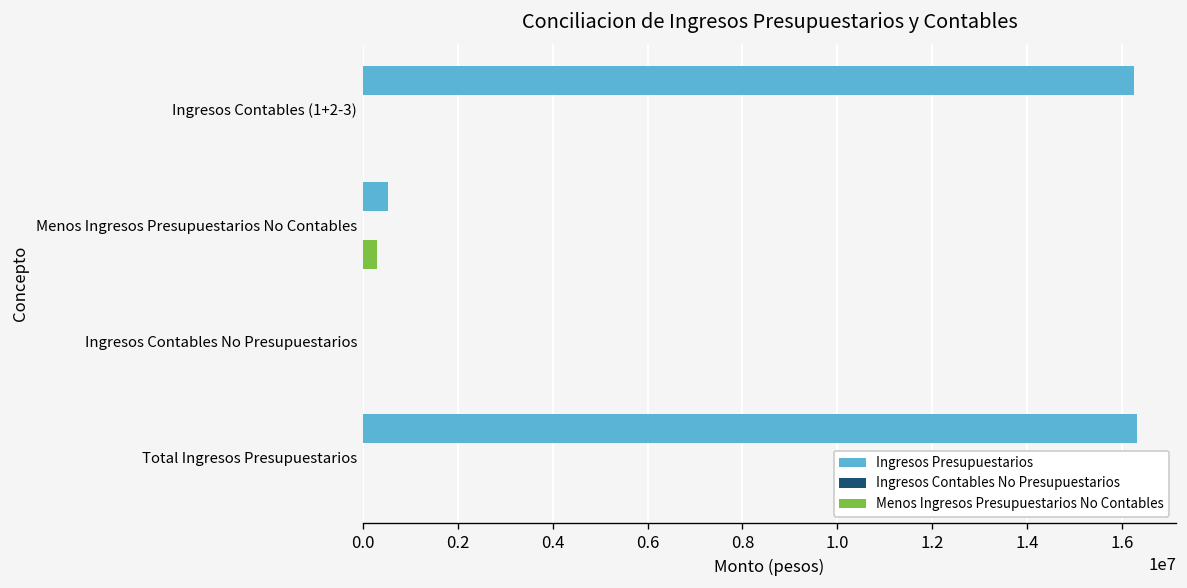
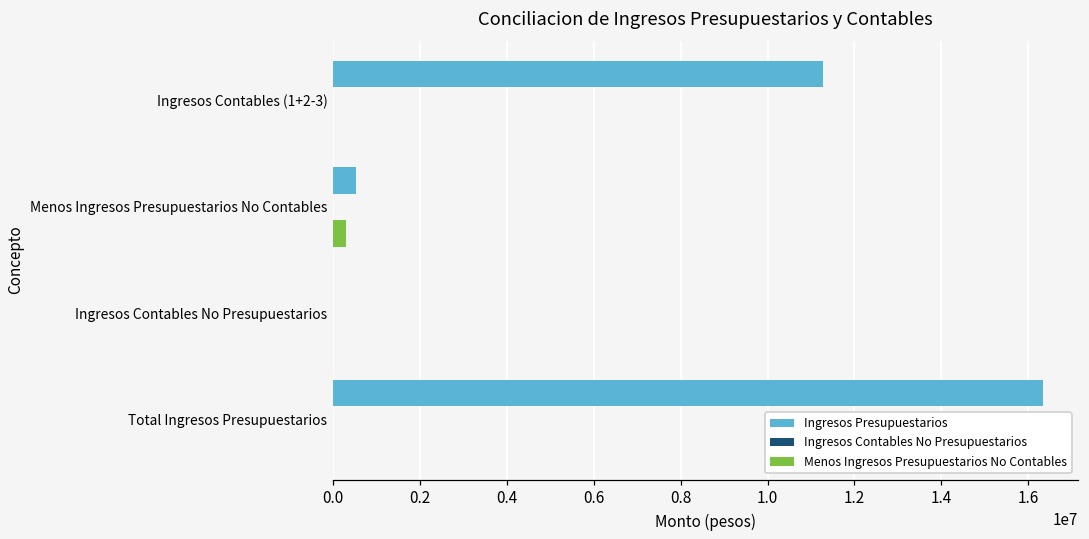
  {
    "Ingresos Presupuestarios": {
-     "Ingresos Contables (1+2-3)": 16200000,
+     "Ingresos Contables (1+2-3)": 11300000,
      "Menos Ingresos Presupuestarios No Contables": 500000,
      "Ingresos Contables No Presupuestarios": 0,
      "Total Ingresos Presupuestarios": 16300000
    },
    "Ingresos Contables No Presupuestarios": {
      "Ingresos Contables (1+2-3)": 0,
      "Menos Ingresos Presupuestarios No Contables": 0,
      "Ingresos Contables No Presupuestarios": 0,
      "Total Ingresos Presupuestarios": 0
    },
    "Menos Ingresos Presupuestarios No Contables": {
      "Ingresos Contables (1+2-3)": 0,
      "Menos Ingresos Presupuestarios No Contables": 300000,
      "Ingresos Contables No Presupuestarios": 0,
      "Total Ingresos Presupuestarios": 0
    }
  }
